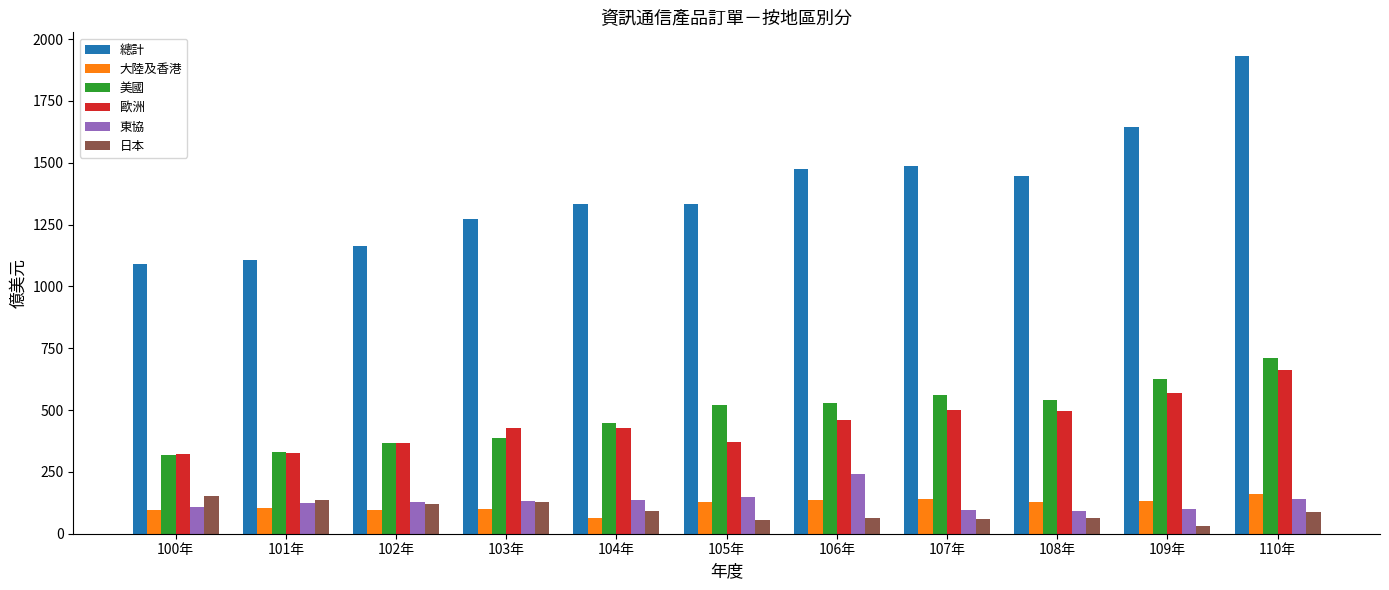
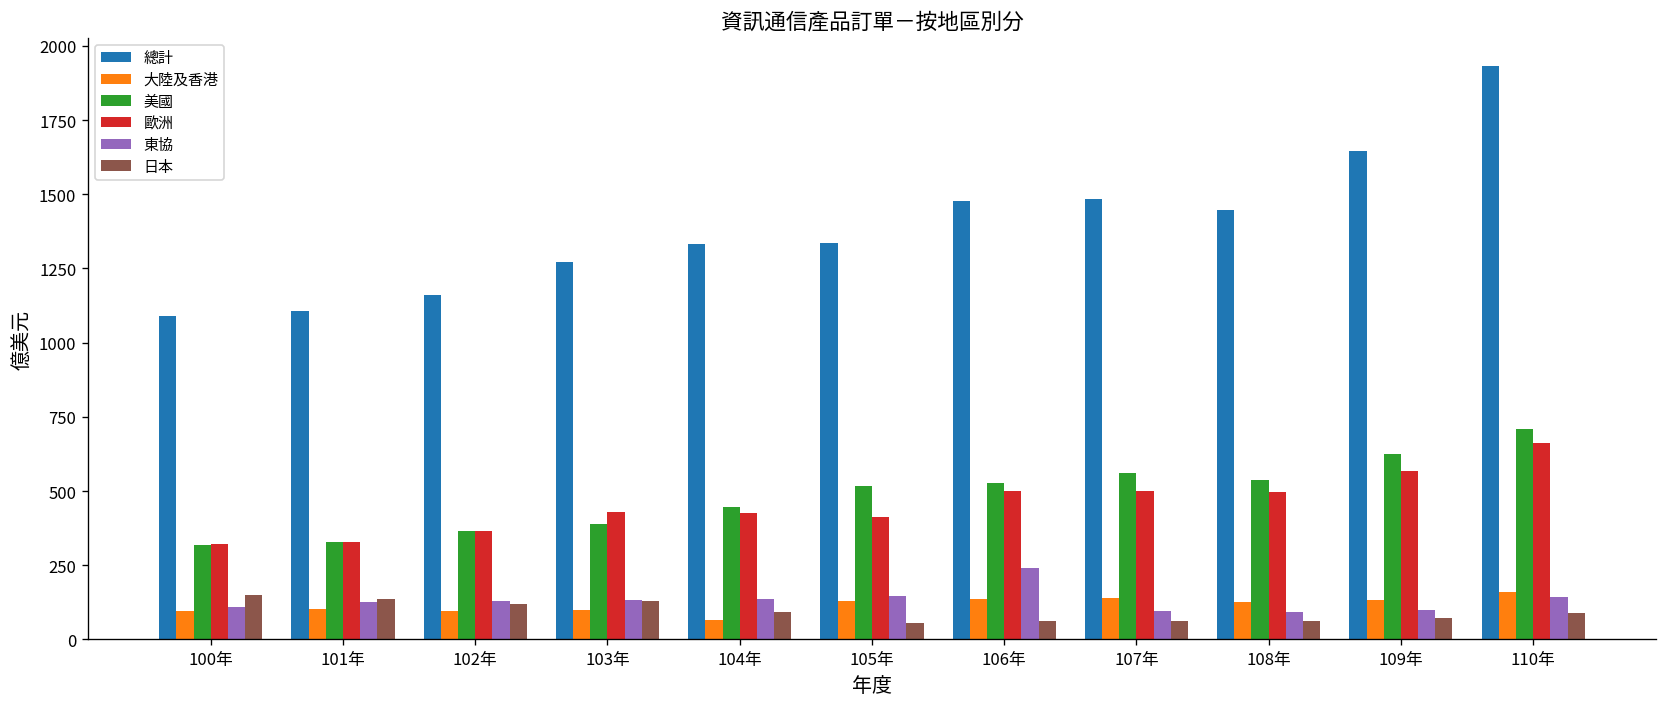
  {
    "總計": {
      "100年": 1090,
      "101年": 1110,
      "102年": 1160,
      "103年": 1270,
      "104年": 1330,
      "105年": 1340,
      "106年": 1480,
      "107年": 1490,
      "108年": 1450,
      "109年": 1640,
      "110年": 1930
    },
    "大陸及香港": {
      "100年": 100,
      "101年": 100,
      "102年": 100,
      "103年": 100,
      "104年": 60,
      "105年": 130,
      "106年": 140,
      "107年": 140,
      "108年": 130,
      "109年": 130,
      "110年": 160
    },
    "美國": {
      "100年": 320,
      "101年": 330,
      "102年": 370,
      "103年": 390,
      "104年": 450,
      "105年": 520,
      "106年": 530,
      "107年": 560,
      "108年": 540,
      "109年": 620,
      "110年": 710
    },
    "歐洲": {
      "100年": 320,
      "101年": 330,
      "102年": 360,
      "103年": 430,
      "104年": 430,
-     "105年": 370,
-     "106年": 460,
+     "105年": 410,
+     "106年": 500,
      "107年": 500,
      "108年": 500,
      "109年": 570,
      "110年": 660
    },
    "東協": {
      "100年": 110,
      "101年": 130,
      "102年": 130,
      "103年": 130,
      "104年": 130,
      "105年": 150,
      "106年": 240,
      "107年": 100,
      "108年": 90,
      "109年": 100,
      "110年": 140
    },
    "日本": {
      "100年": 150,
      "101年": 140,
      "102年": 120,
      "103年": 130,
      "104年": 90,
      "105年": 60,
      "106年": 60,
      "107年": 60,
      "108年": 60,
-     "109年": 30,
+     "109年": 70,
      "110年": 90
    }
  }
